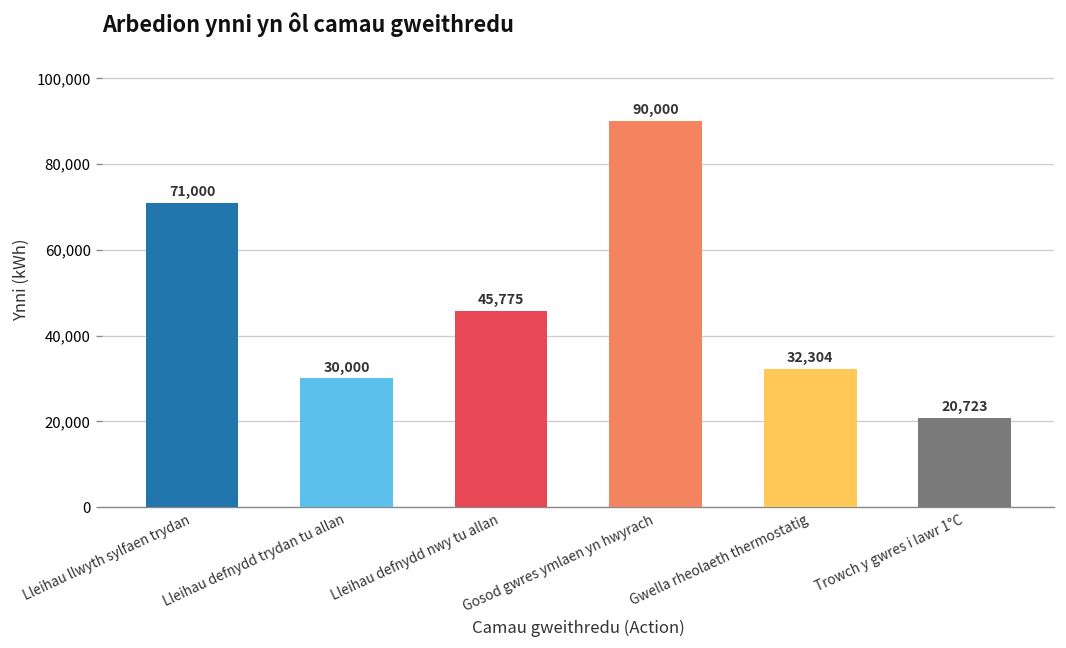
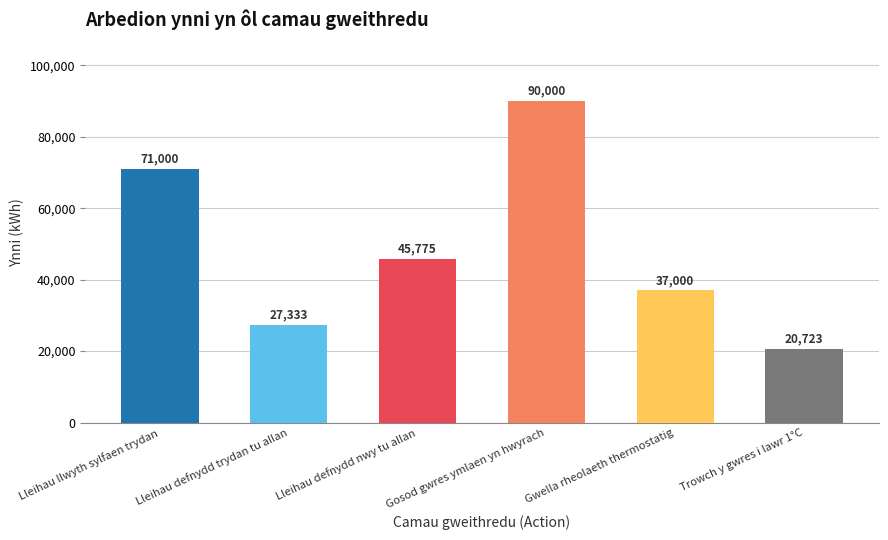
  {
    "Lleihau llwyth sylfaen trydan": "71,000",
-   "Lleihau defnydd trydan tu allan": "30,000",
+   "Lleihau defnydd trydan tu allan": "27,333",
    "Lleihau defnydd nwy tu allan": "45,775",
    "Gosod gwres ymlaen yn hwyrach": "90,000",
-   "Gwella rheolaeth thermostatig": "32,304",
+   "Gwella rheolaeth thermostatig": "37,000",
    "Trowch y gwres i lawr 1°C": "20,723"
  }
